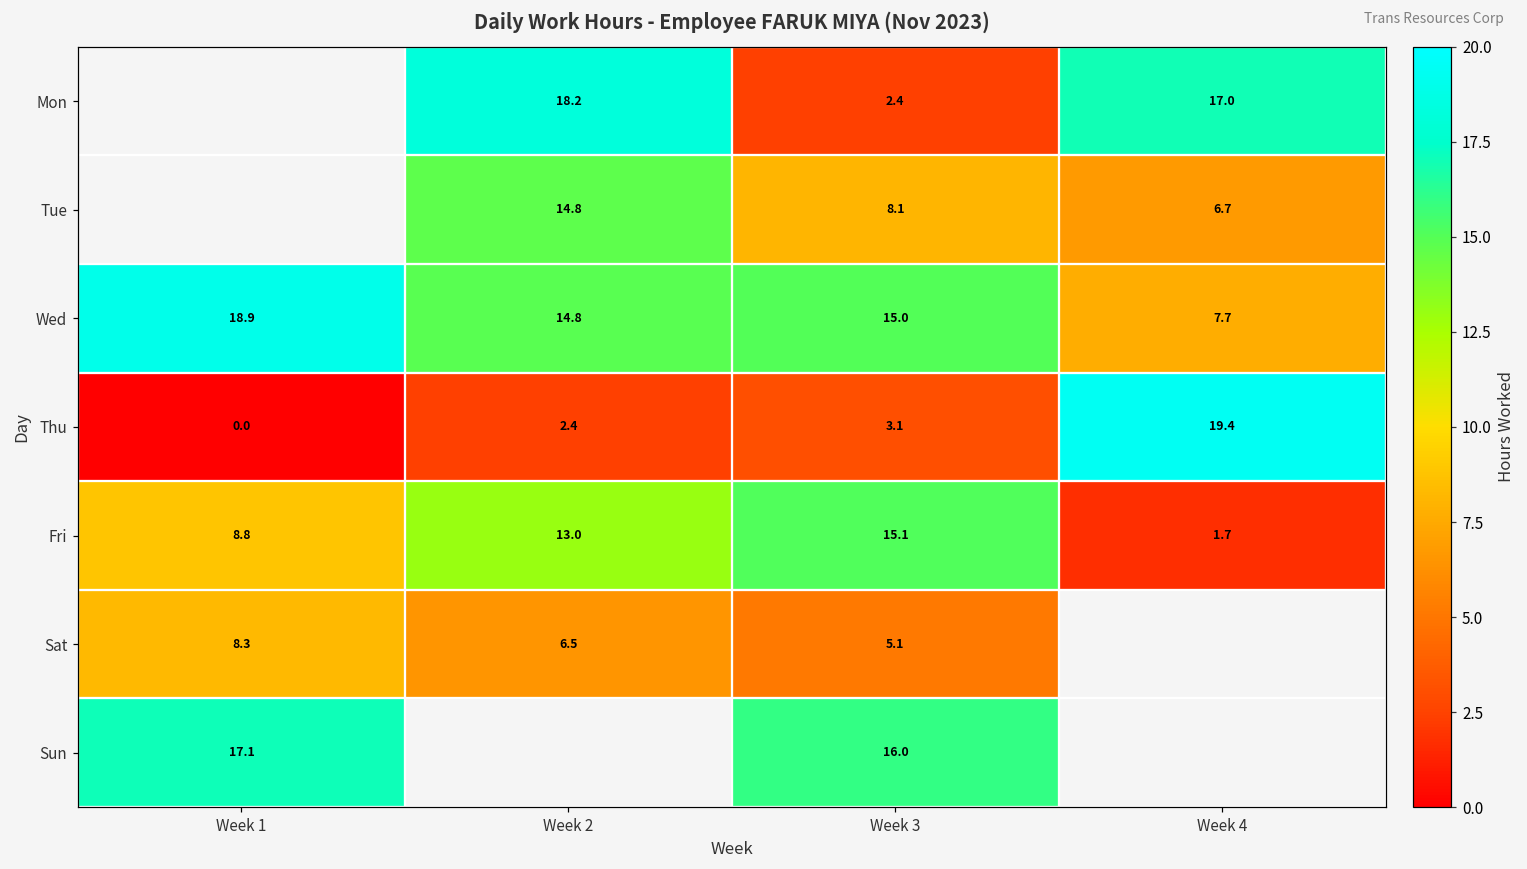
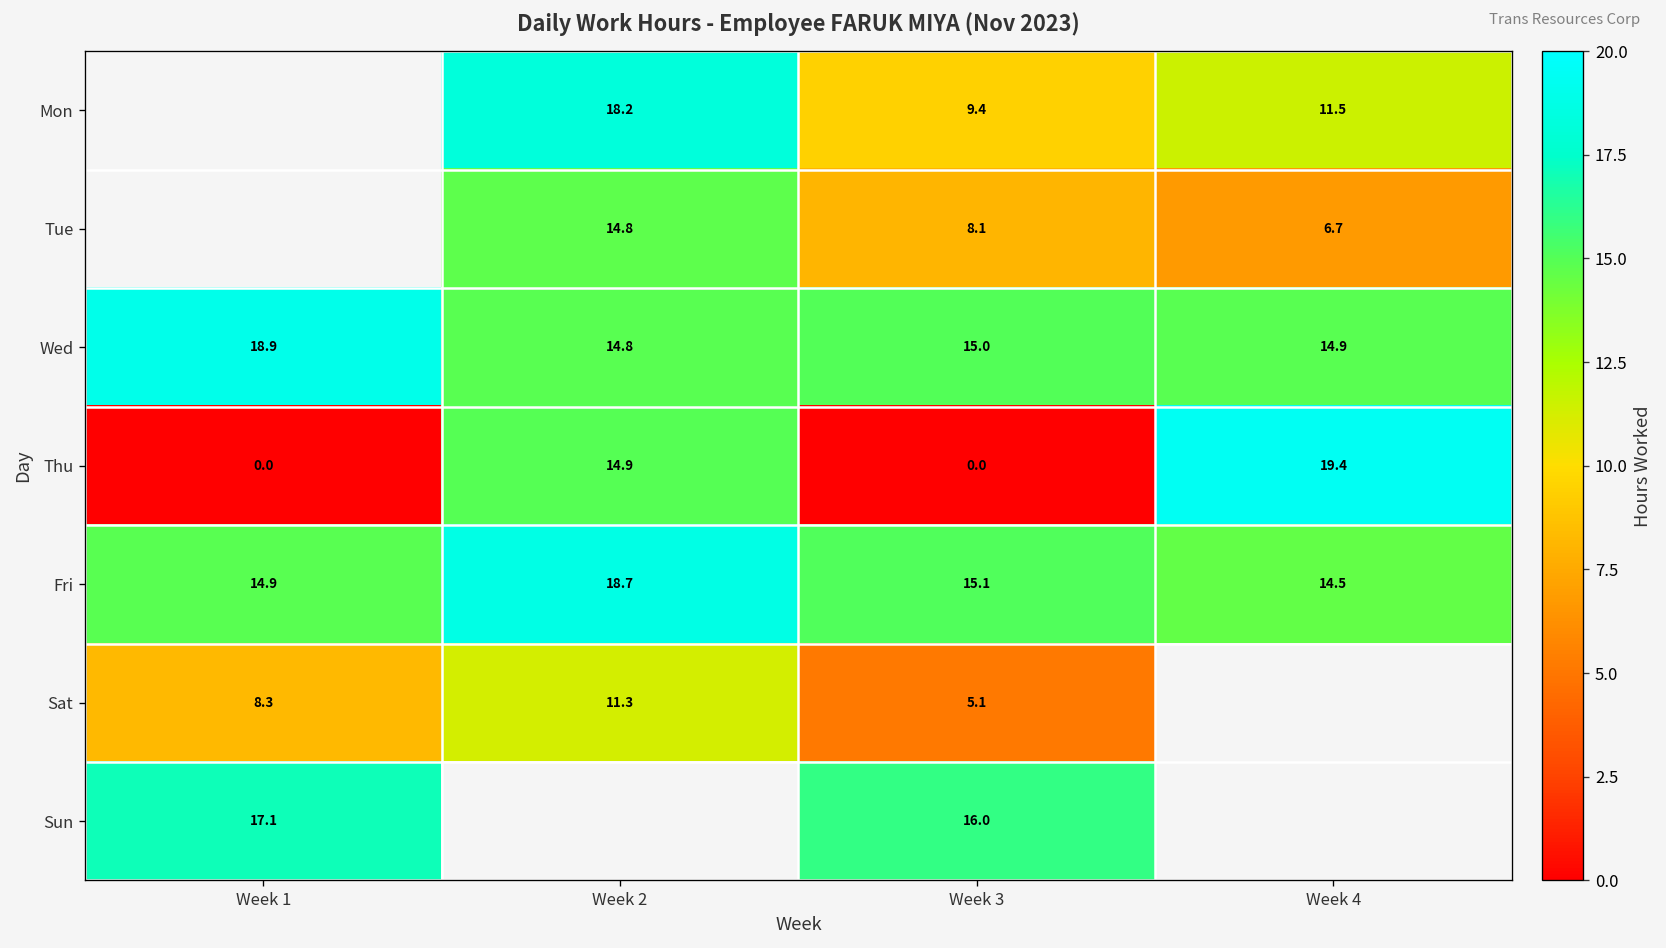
  {
    "Mon": {
      "Week 2": 18.2,
-     "Week 3": 2.4,
-     "Week 4": 17.0
+     "Week 3": 9.4,
+     "Week 4": 11.5
    },
    "Tue": {
      "Week 2": 14.8,
      "Week 3": 8.1,
      "Week 4": 6.7
    },
    "Wed": {
      "Week 1": 18.9,
      "Week 2": 14.8,
      "Week 3": 15.0,
-     "Week 4": 7.7
+     "Week 4": 14.9
    },
    "Thu": {
      "Week 1": 0.0,
-     "Week 2": 2.4,
-     "Week 3": 3.1,
+     "Week 2": 14.9,
+     "Week 3": 0.0,
      "Week 4": 19.4
    },
    "Fri": {
-     "Week 1": 8.8,
-     "Week 2": 13.0,
+     "Week 1": 14.9,
+     "Week 2": 18.7,
      "Week 3": 15.1,
-     "Week 4": 1.7
+     "Week 4": 14.5
    },
    "Sat": {
      "Week 1": 8.3,
-     "Week 2": 6.5,
+     "Week 2": 11.3,
      "Week 3": 5.1
    },
    "Sun": {
      "Week 1": 17.1,
      "Week 3": 16.0
    }
  }
